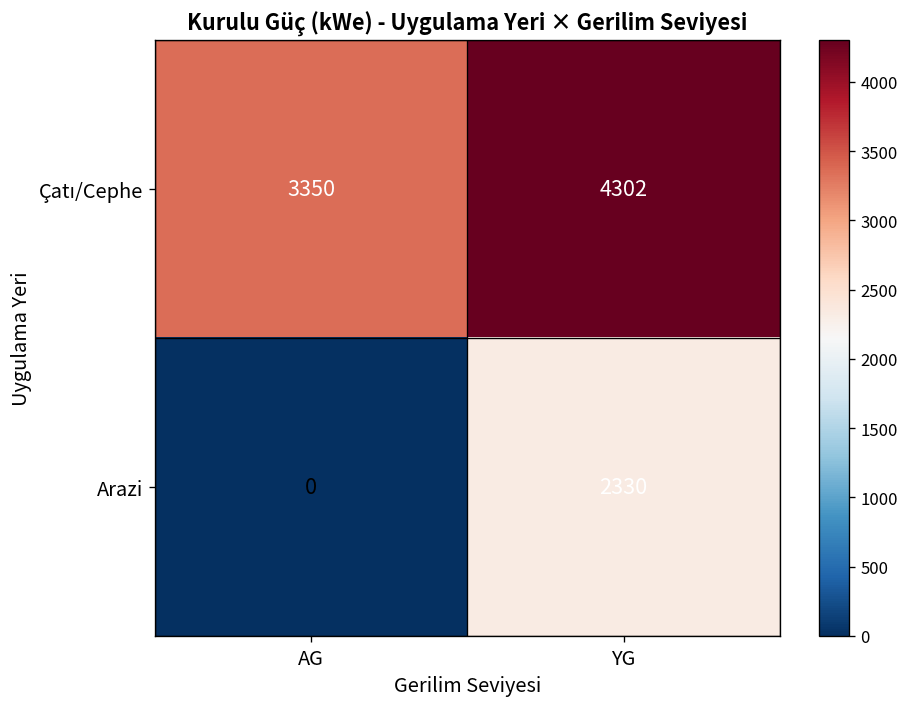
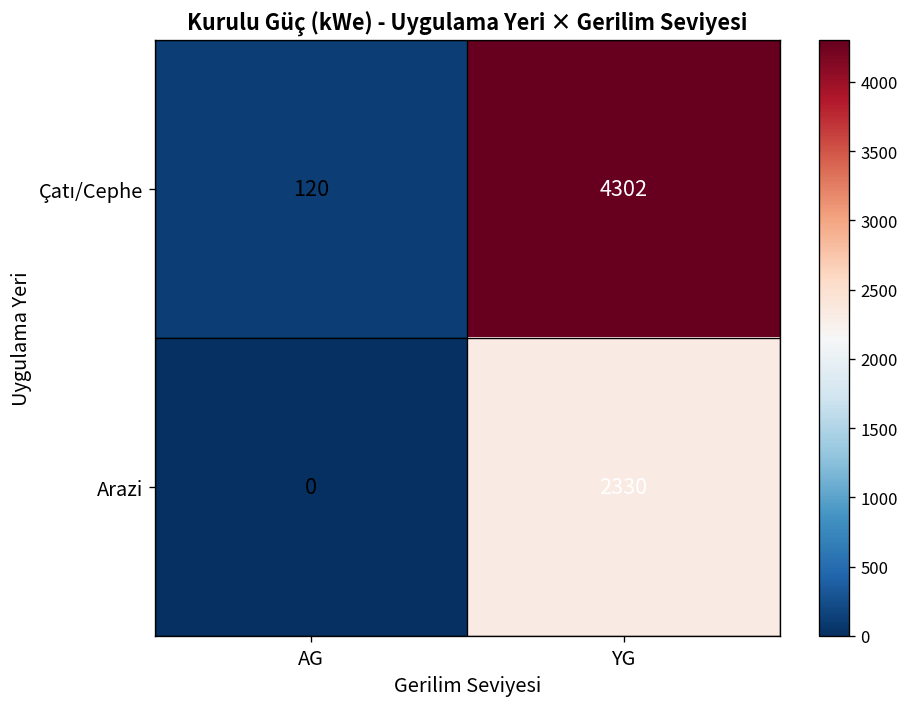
  {
    "Çatı/Cephe": {
-     "AG": 3350,
+     "AG": 120,
      "YG": 4302
    },
    "Arazi": {
      "AG": 0
    }
  }
